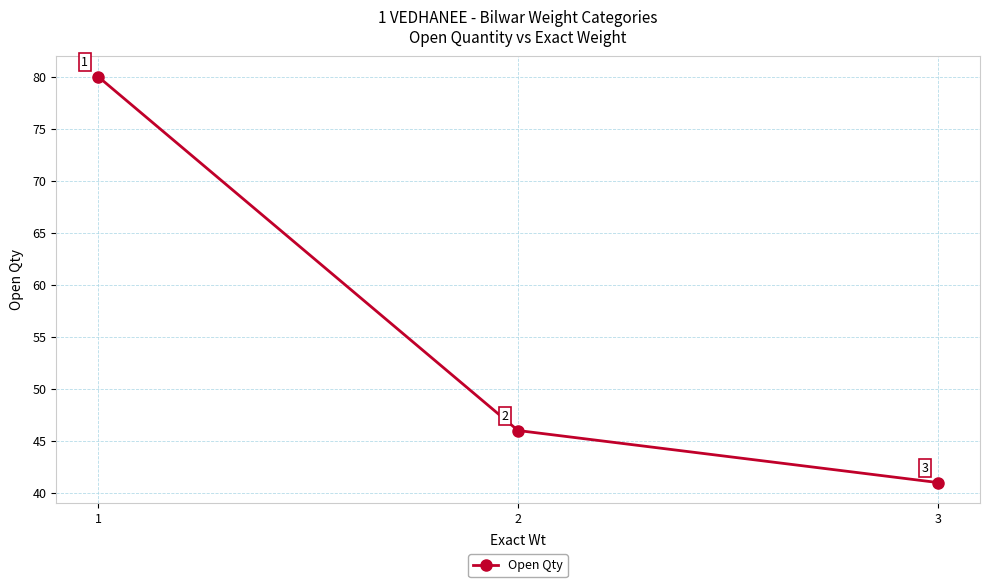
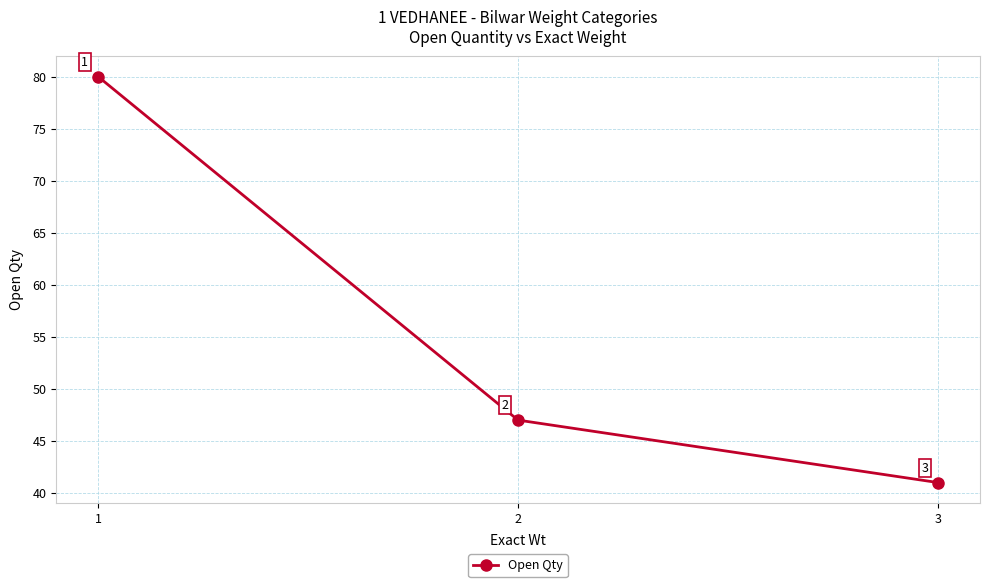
  {
-   "2": 46
+   "2": 47
  }
